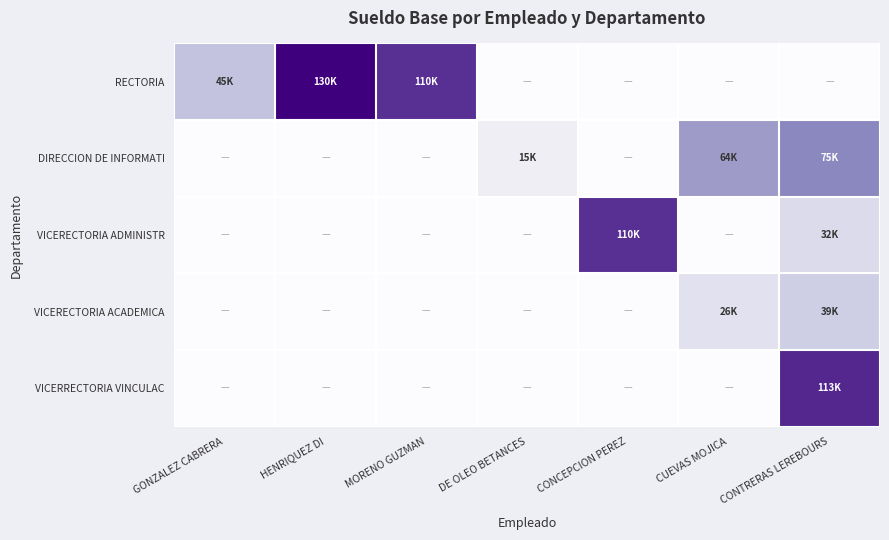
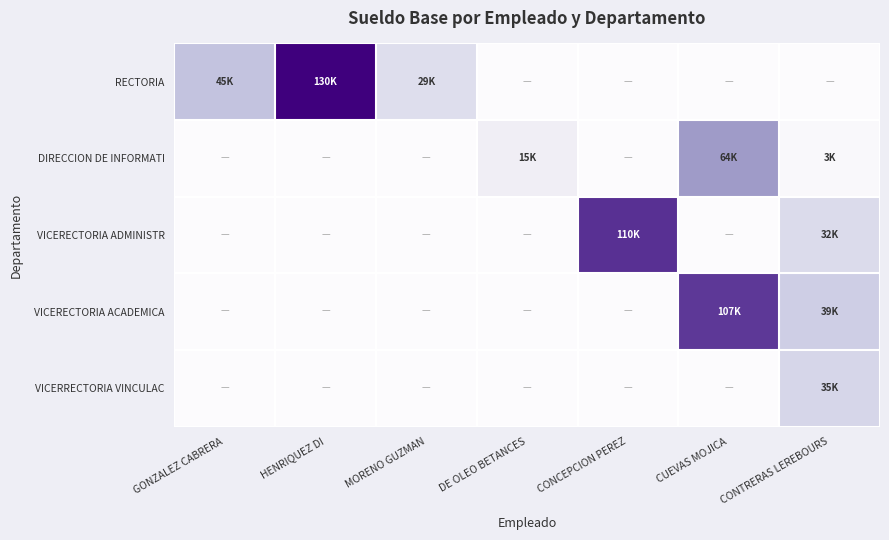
  {
    "RECTORIA": {
      "GONZALEZ CABRERA": "45K",
      "HENRIQUEZ DI": "130K",
-     "MORENO GUZMAN": "110K"
+     "MORENO GUZMAN": "29K"
    },
    "DIRECCION DE INFORMATI": {
      "DE OLEO BETANCES": "15K",
      "CUEVAS MOJICA": "64K",
-     "CONTRERAS LEREBOURS": "75K"
+     "CONTRERAS LEREBOURS": "3K"
    },
    "VICERECTORIA ADMINISTR": {
      "CONCEPCION PEREZ": "110K",
      "CONTRERAS LEREBOURS": "32K"
    },
    "VICERECTORIA ACADEMICA": {
-     "CUEVAS MOJICA": "26K",
+     "CUEVAS MOJICA": "107K",
      "CONTRERAS LEREBOURS": "39K"
    },
    "VICERRECTORIA VINCULAC": {
-     "CONTRERAS LEREBOURS": "113K"
+     "CONTRERAS LEREBOURS": "35K"
    }
  }
